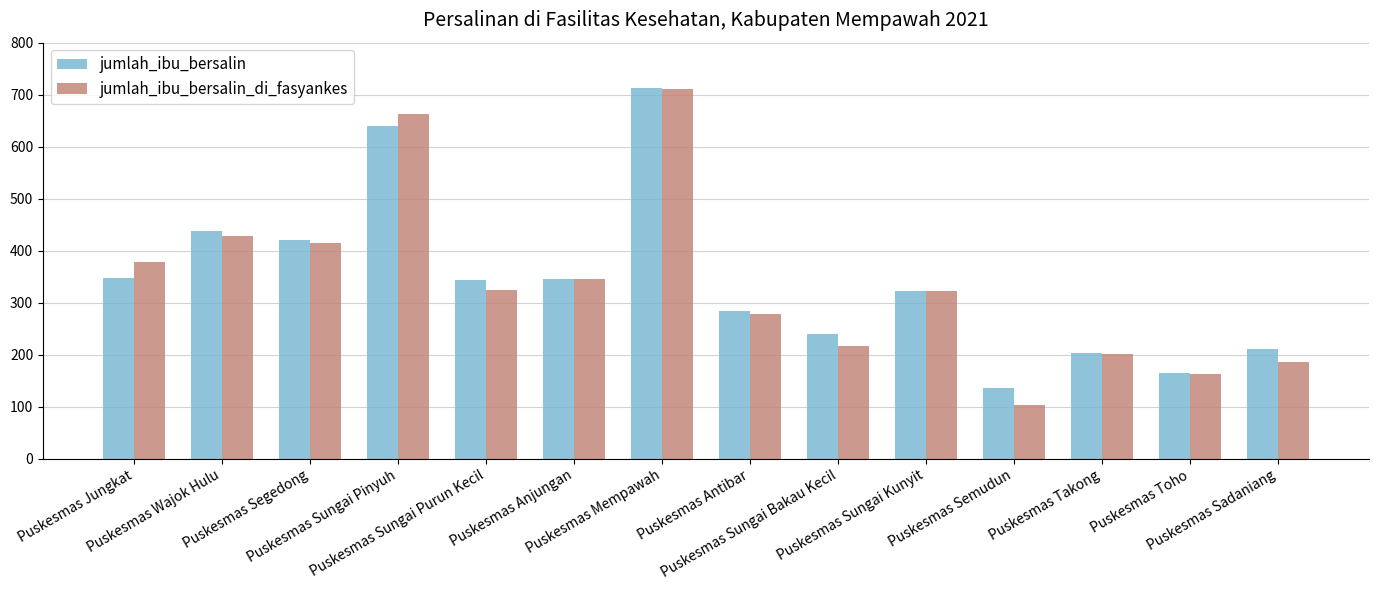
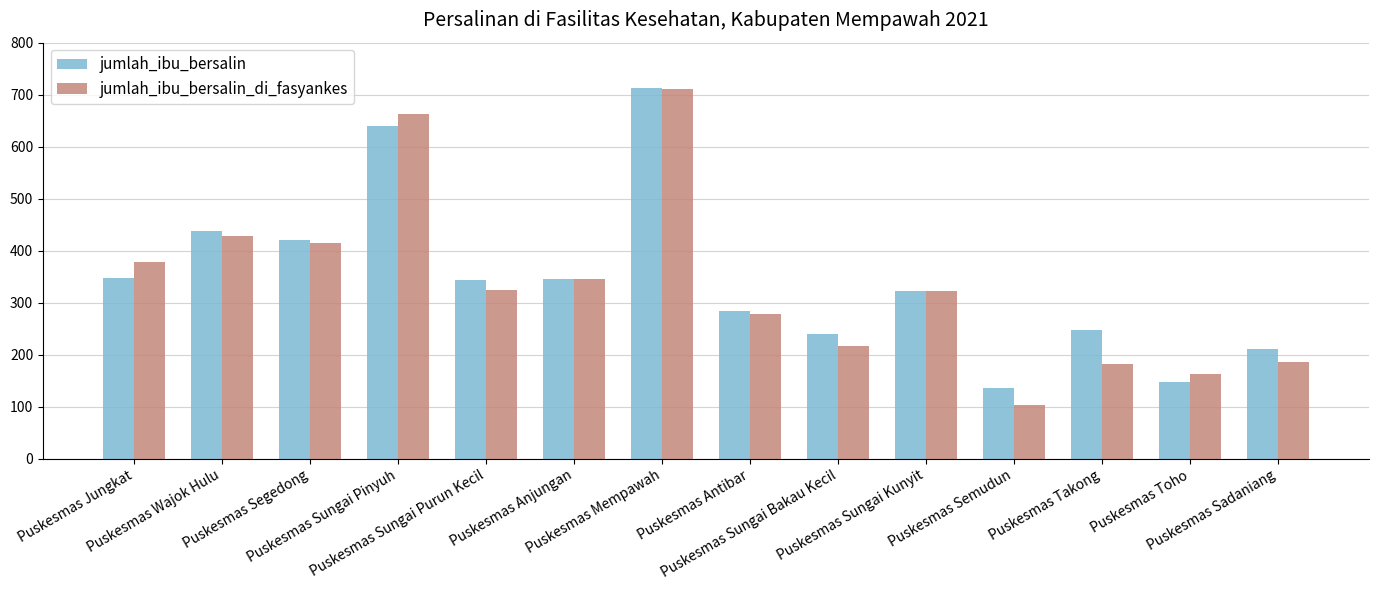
  {
    "jumlah_ibu_bersalin": {
      "Puskesmas Jungkat": 350,
      "Puskesmas Wajok Hulu": 440,
      "Puskesmas Segedong": 420,
      "Puskesmas Sungai Pinyuh": 640,
      "Puskesmas Sungai Purun Kecil": 340,
      "Puskesmas Anjungan": 350,
      "Puskesmas Mempawah": 710,
      "Puskesmas Antibar": 280,
      "Puskesmas Sungai Bakau Kecil": 240,
      "Puskesmas Sungai Kunyit": 320,
      "Puskesmas Semudun": 140,
-     "Puskesmas Takong": 200,
-     "Puskesmas Toho": 170,
+     "Puskesmas Takong": 250,
+     "Puskesmas Toho": 150,
      "Puskesmas Sadaniang": 210
    },
    "jumlah_ibu_bersalin_di_fasyankes": {
      "Puskesmas Jungkat": 380,
      "Puskesmas Wajok Hulu": 430,
      "Puskesmas Segedong": 420,
      "Puskesmas Sungai Pinyuh": 660,
      "Puskesmas Sungai Purun Kecil": 330,
      "Puskesmas Anjungan": 350,
      "Puskesmas Mempawah": 710,
      "Puskesmas Antibar": 280,
      "Puskesmas Sungai Bakau Kecil": 220,
      "Puskesmas Sungai Kunyit": 320,
      "Puskesmas Semudun": 100,
-     "Puskesmas Takong": 200,
+     "Puskesmas Takong": 180,
      "Puskesmas Toho": 160,
      "Puskesmas Sadaniang": 190
    }
  }
